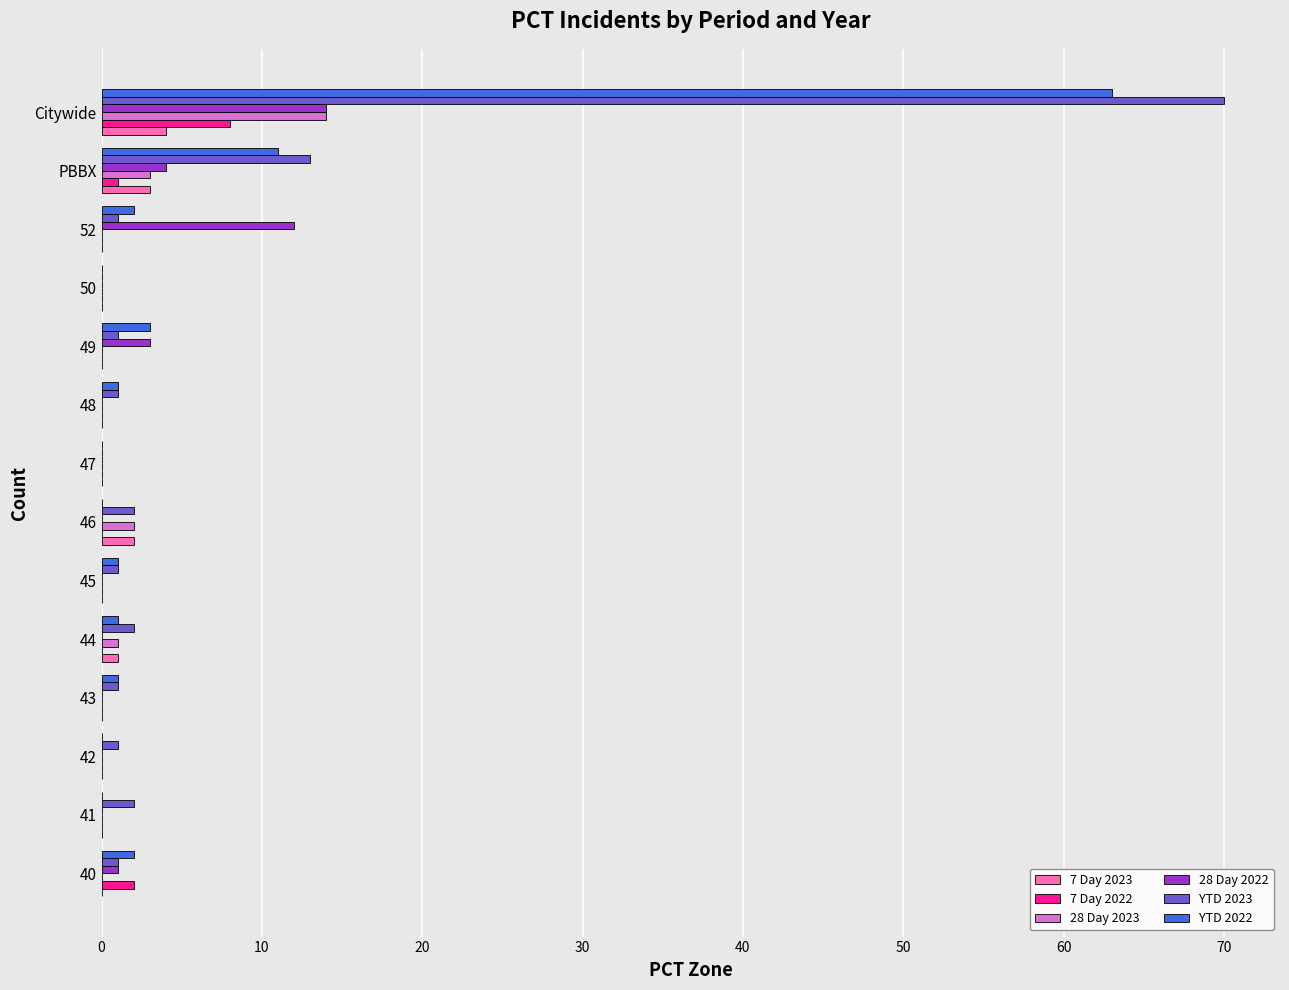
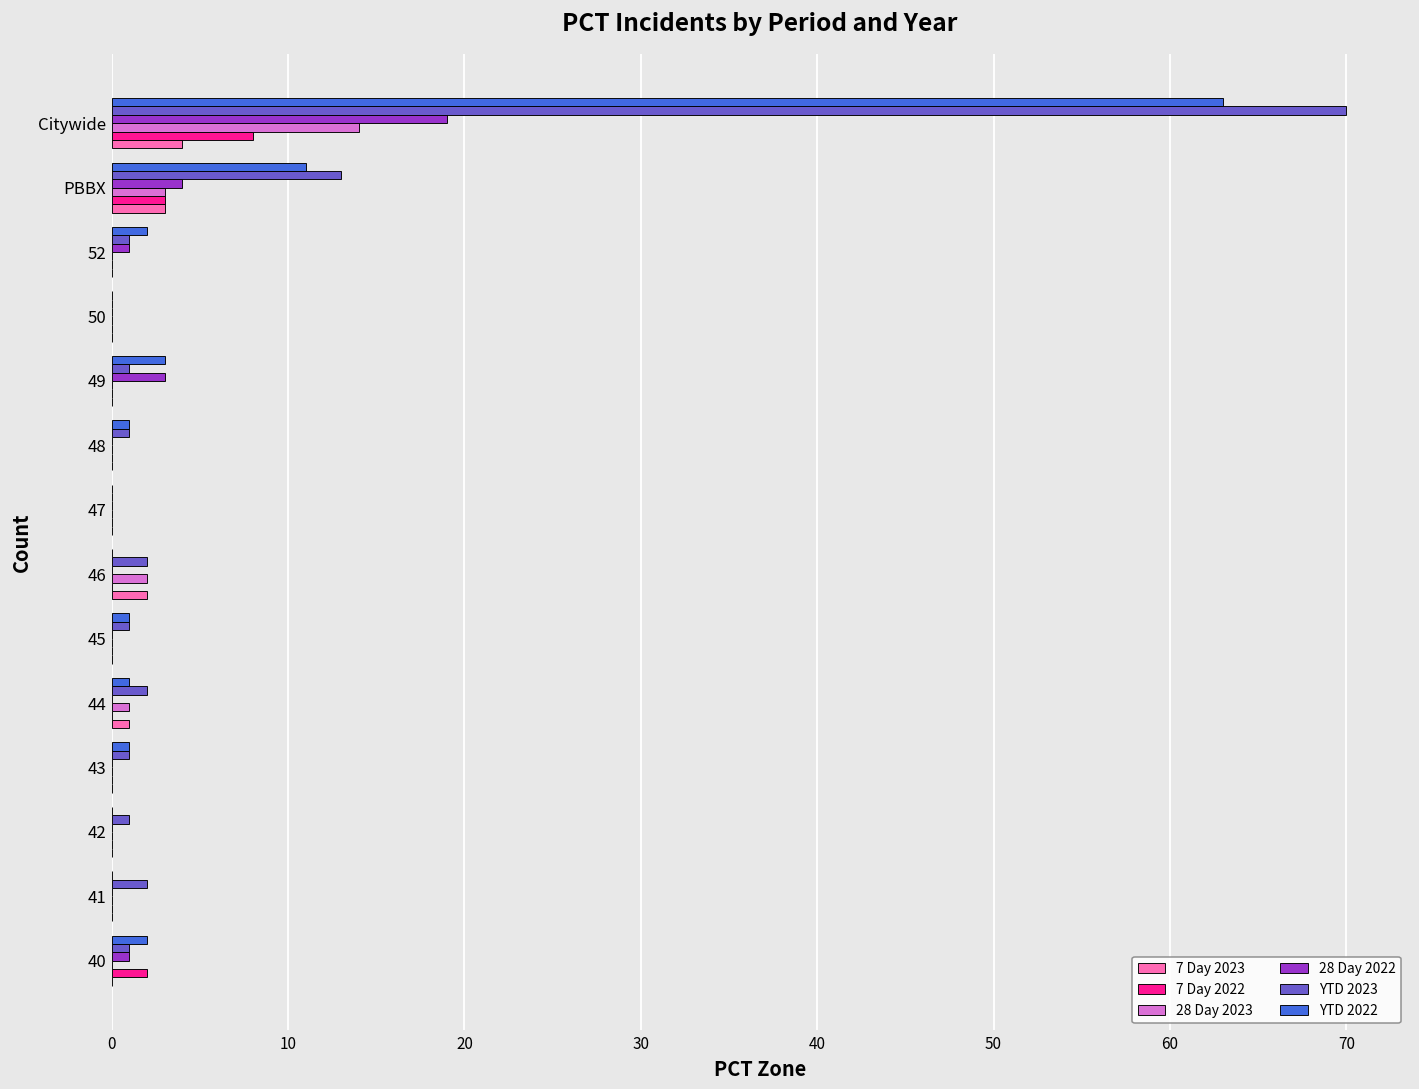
  {
    "7 Day 2022": {
      "Citywide": 8,
-     "PBBX": 1,
+     "PBBX": 3,
      "52": 0,
      "50": 0,
      "49": 0,
      "48": 0,
      "47": 0,
      "46": 0,
      "45": 0,
      "44": 0,
      "43": 0,
      "42": 0,
      "41": 0,
      "40": 2
    },
    "28 Day 2022": {
-     "Citywide": 14,
+     "Citywide": 19,
      "PBBX": 4,
-     "52": 12,
+     "52": 1,
      "50": 0,
      "49": 3,
      "48": 0,
      "47": 0,
      "46": 0,
      "45": 0,
      "44": 0,
      "43": 0,
      "42": 0,
      "41": 0,
      "40": 1
    }
  }
